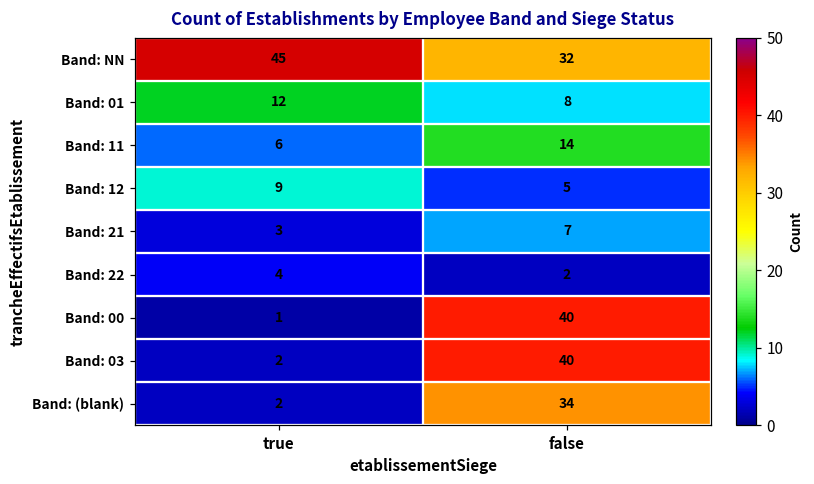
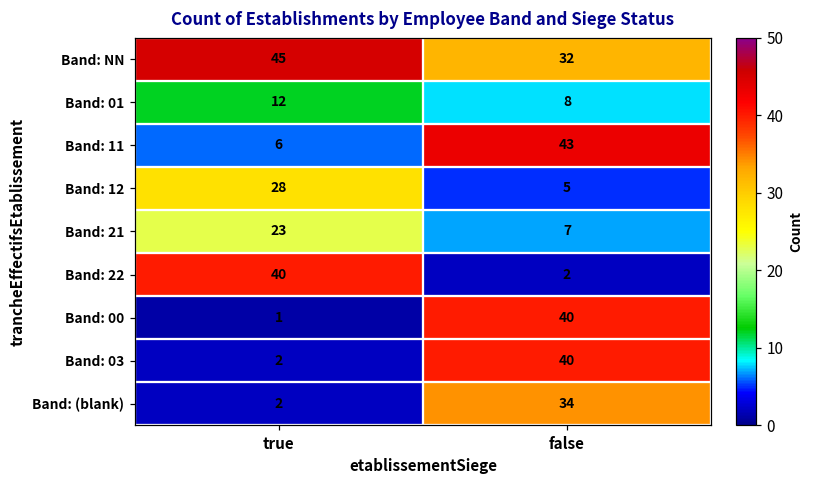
  {
    "Band: NN": {
      "true": 45,
      "false": 32
    },
    "Band: 01": {
      "true": 12,
      "false": 8
    },
    "Band: 11": {
      "true": 6,
-     "false": 14
+     "false": 43
    },
    "Band: 12": {
-     "true": 9,
+     "true": 28,
      "false": 5
    },
    "Band: 21": {
-     "true": 3,
+     "true": 23,
      "false": 7
    },
    "Band: 22": {
-     "true": 4,
+     "true": 40,
      "false": 2
    },
    "Band: 00": {
      "true": 1,
      "false": 40
    },
    "Band: 03": {
      "true": 2,
      "false": 40
    },
    "Band: (blank)": {
      "true": 2,
      "false": 34
    }
  }
